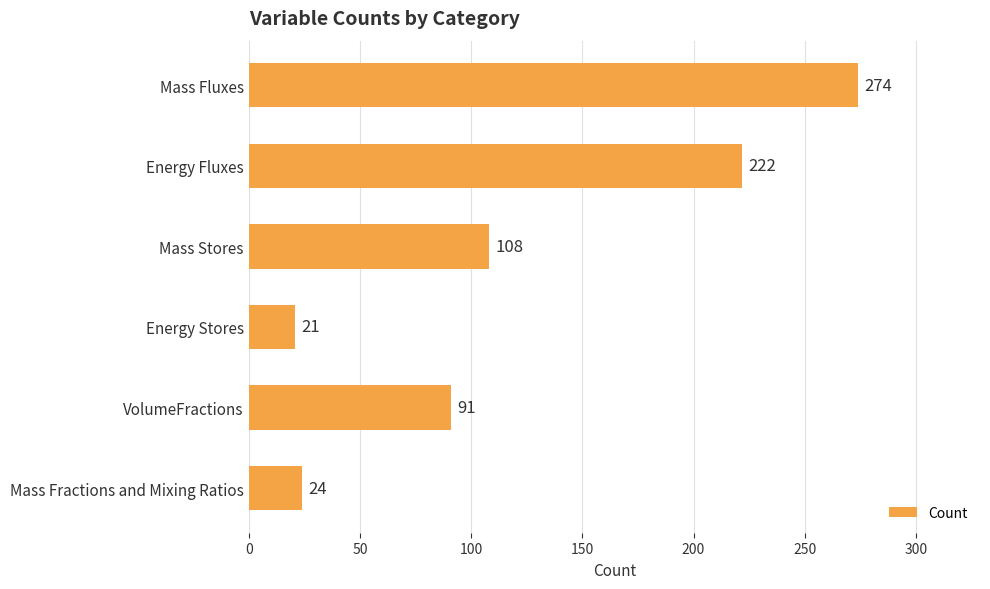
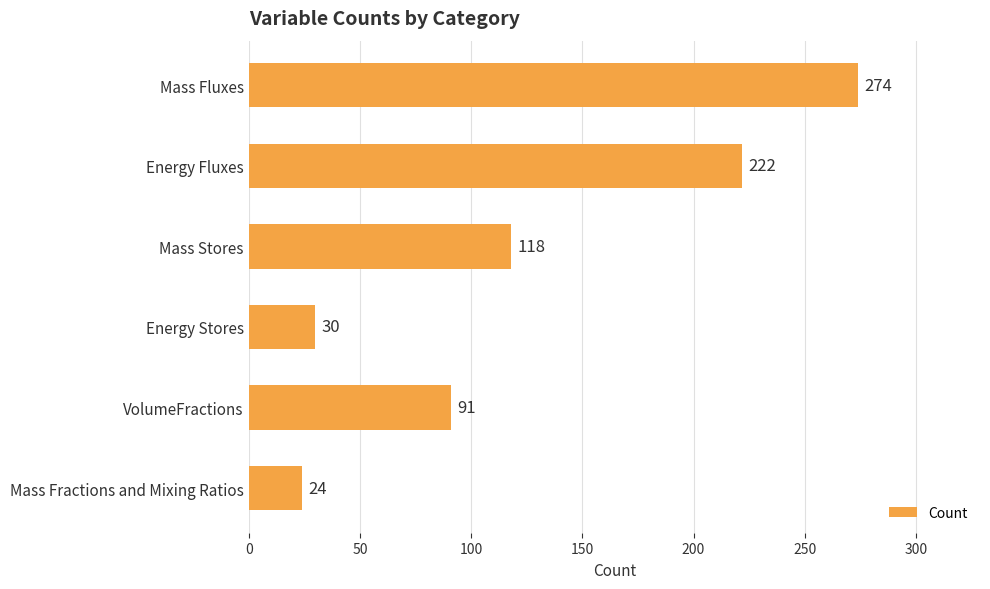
  {
    "Mass Fluxes": 274,
    "Energy Fluxes": 222,
-   "Mass Stores": 108,
-   "Energy Stores": 21,
+   "Mass Stores": 118,
+   "Energy Stores": 30,
    "VolumeFractions": 91,
    "Mass Fractions and Mixing Ratios": 24
  }
